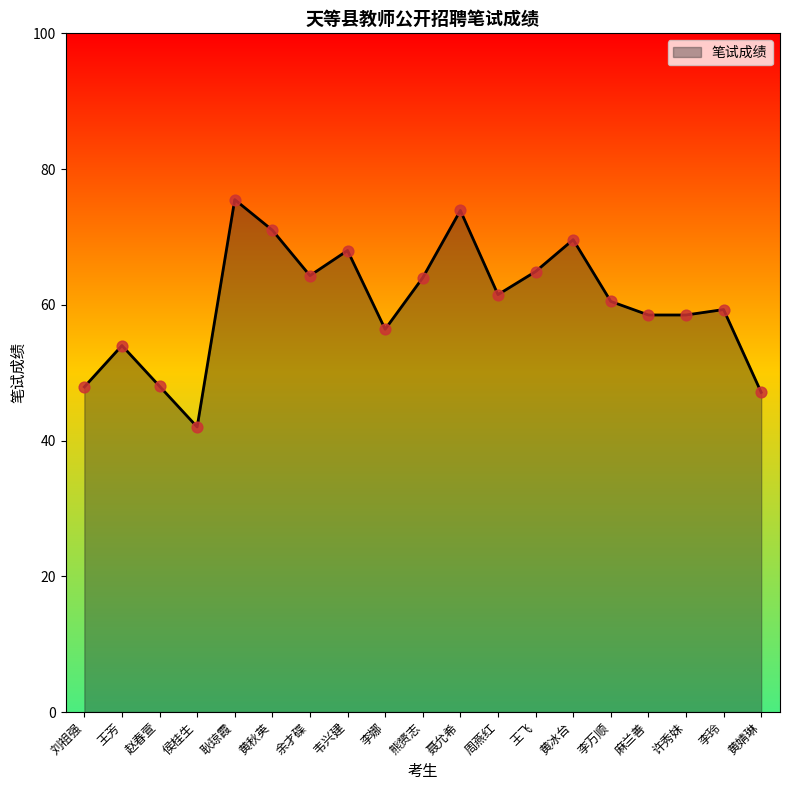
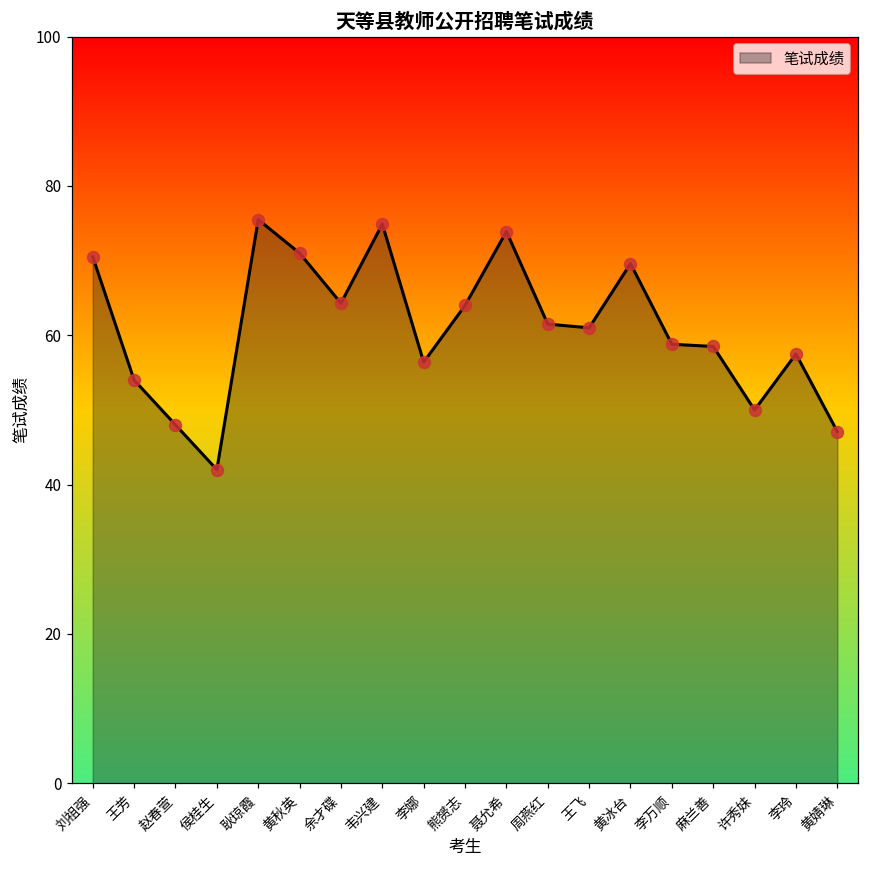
  {
-   "刘祖强": 48,
+   "刘祖强": 71,
    "王芳": 54,
    "赵春萱": 48,
    "侯桂生": 42,
    "耿琼霞": 76,
    "黄秋英": 71,
    "余才碟": 64,
-   "韦兴建": 68,
+   "韦兴建": 75,
    "李娜": 56,
    "熊赟志": 64,
    "聂允希": 74,
    "周燕红": 62,
-   "王飞": 65,
+   "王飞": 61,
    "黄冰台": 70,
-   "李万顺": 61,
+   "李万顺": 59,
    "麻兰善": 59,
-   "许秀妹": 59,
-   "李玲": 59,
+   "许秀妹": 50,
+   "李玲": 58,
    "黄婧琳": 47
  }
